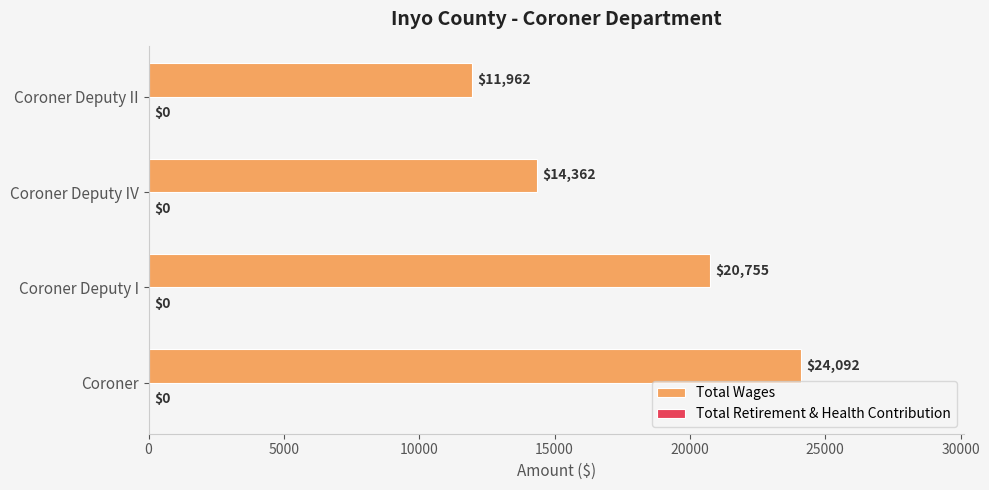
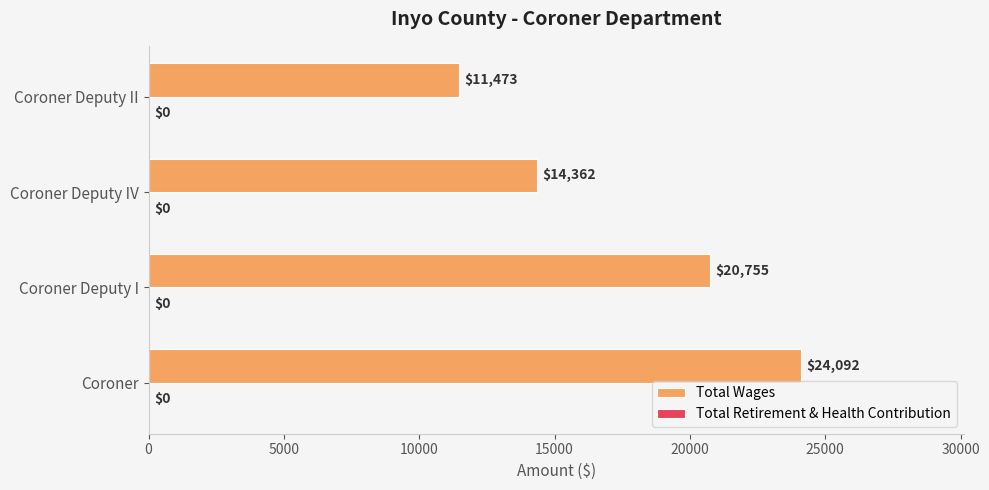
  {
    "Total Wages": {
-     "Coroner Deputy II": "$11,962",
+     "Coroner Deputy II": "$11,473",
      "Coroner Deputy IV": "$14,362",
      "Coroner Deputy I": "$20,755",
      "Coroner": "$24,092"
    },
    "Total Retirement & Health Contribution": {
      "Coroner Deputy II": "$0",
      "Coroner Deputy IV": "$0",
      "Coroner Deputy I": "$0",
      "Coroner": "$0"
    }
  }
